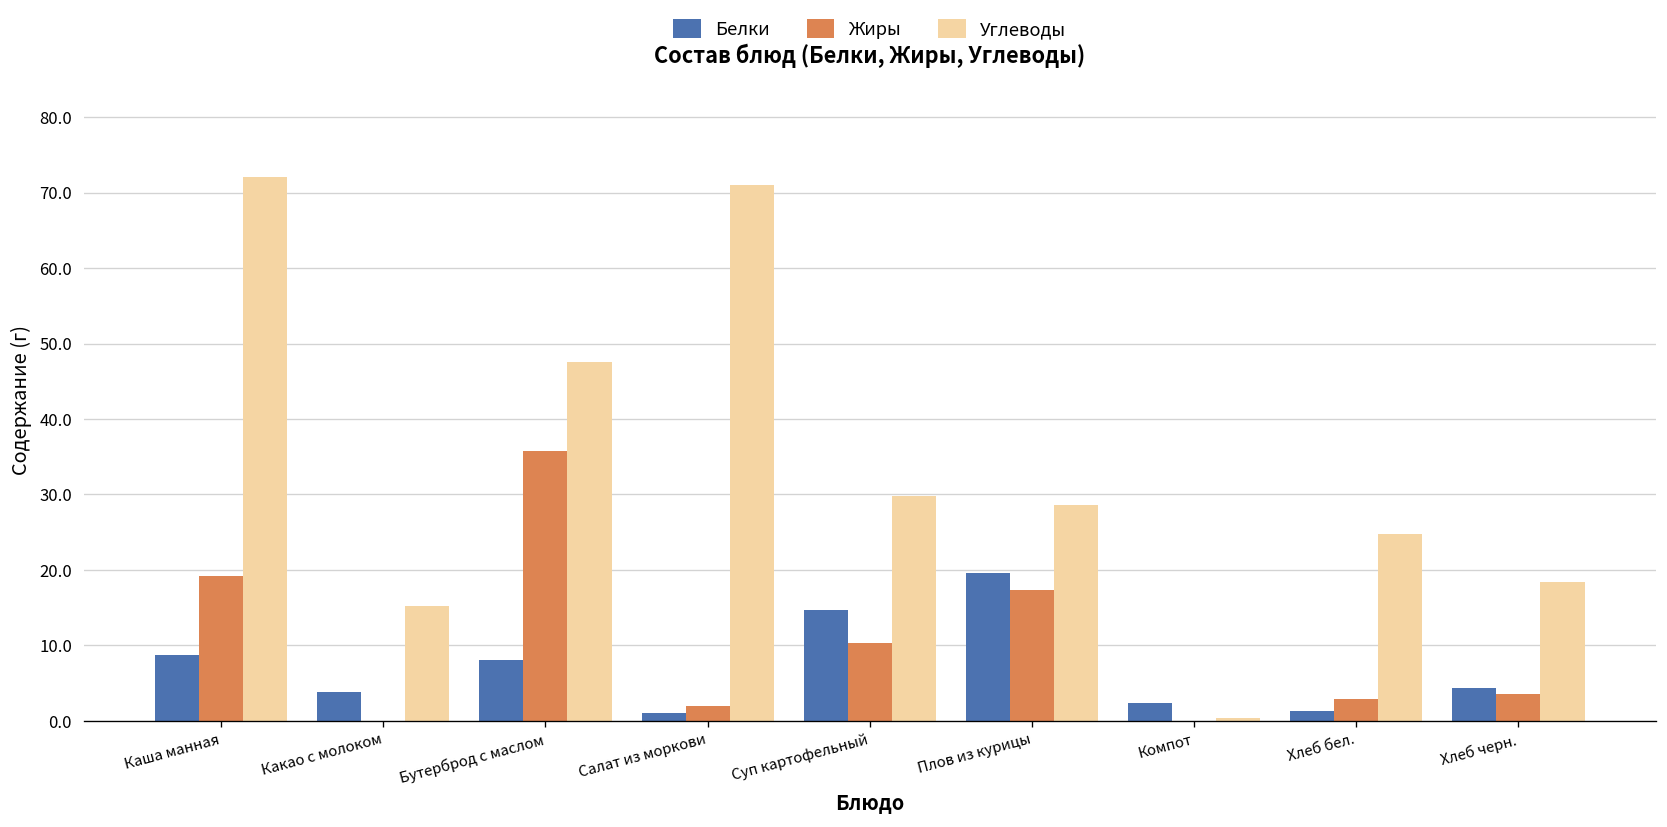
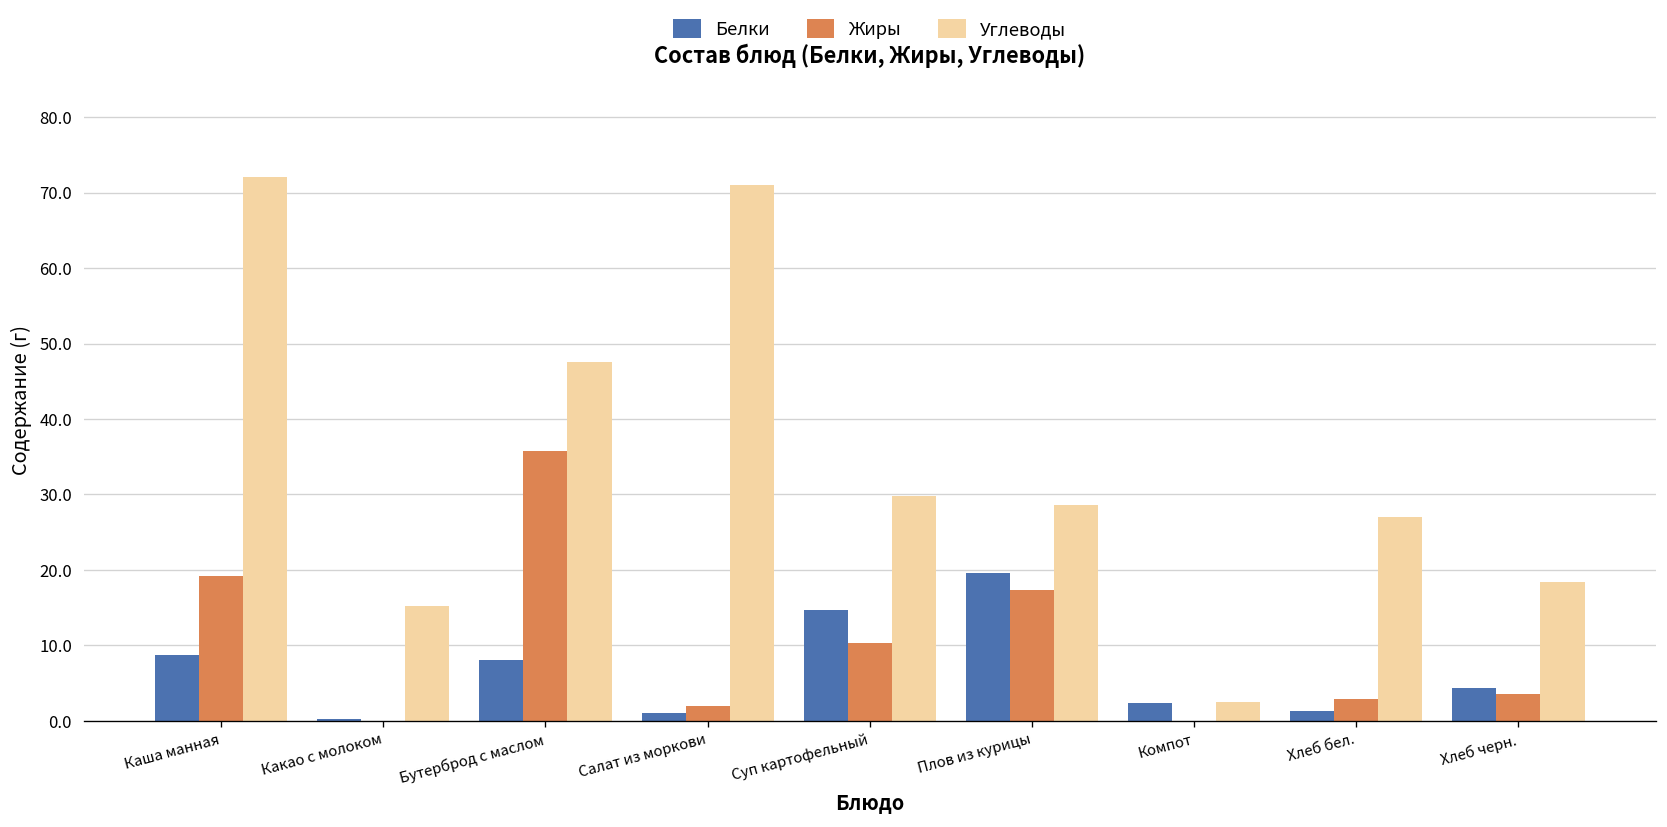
  {
    "Белки": {
      "Каша манная": 9,
-     "Какао с молоком": 4,
+     "Какао с молоком": 0,
      "Бутерброд с маслом": 8,
      "Салат из моркови": 1,
      "Суп картофельный": 15,
      "Плов из курицы": 20,
      "Компот": 2,
      "Хлеб бел.": 1,
      "Хлеб черн.": 4
    },
    "Жиры": {
      "Каша манная": 19,
      "Какао с молоком": 0,
      "Бутерброд с маслом": 36,
      "Салат из моркови": 2,
      "Суп картофельный": 10,
      "Плов из курицы": 17,
      "Компот": 0,
      "Хлеб бел.": 3,
      "Хлеб черн.": 4
    },
    "Углеводы": {
      "Каша манная": 72,
      "Какао с молоком": 15,
      "Бутерброд с маслом": 48,
      "Салат из моркови": 71,
      "Суп картофельный": 30,
      "Плов из курицы": 29,
-     "Компот": 0,
-     "Хлеб бел.": 25,
+     "Компот": 2,
+     "Хлеб бел.": 27,
      "Хлеб черн.": 18
    }
  }
